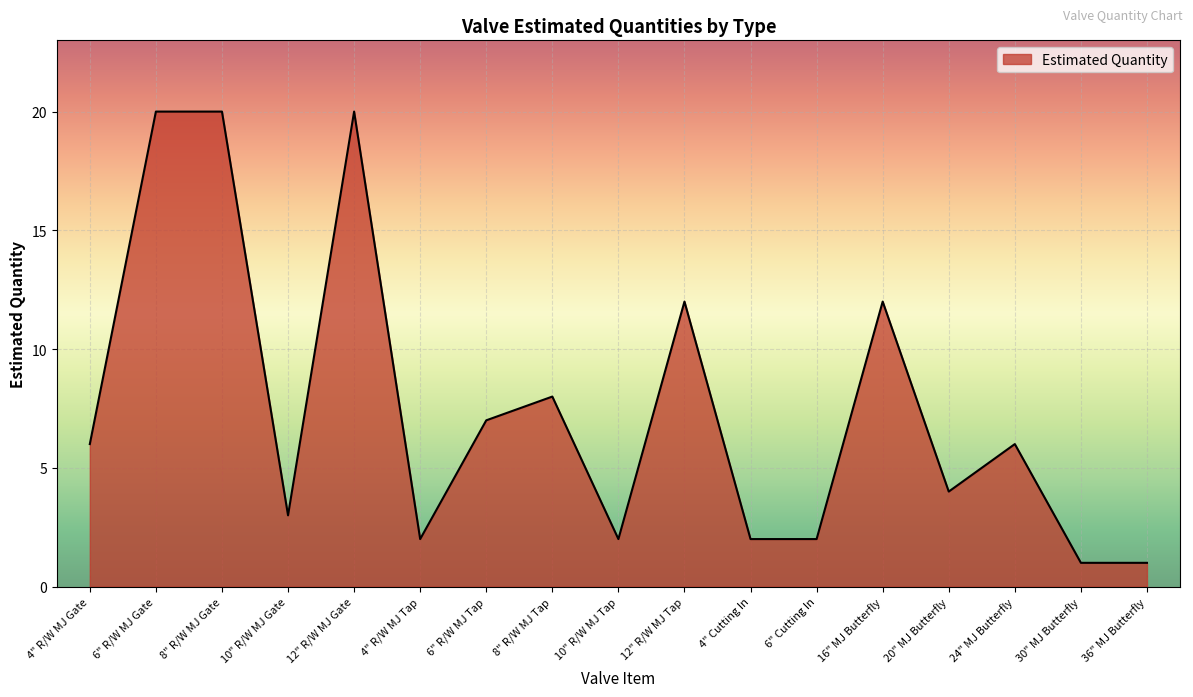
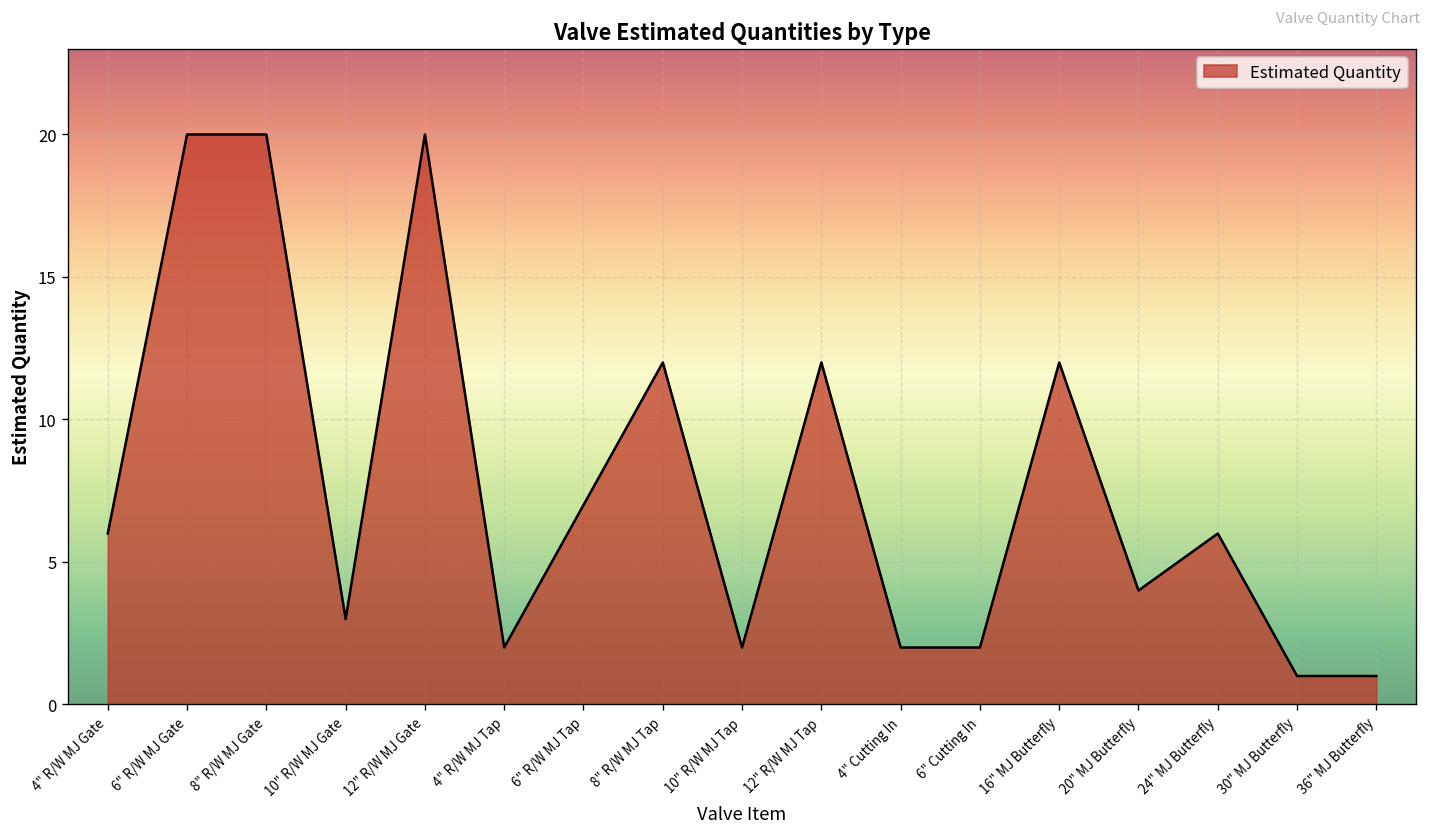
  {
    "4\" R/W MJ Gate": 6,
    "6\" R/W MJ Gate": 20,
    "8\" R/W MJ Gate": 20,
    "10\" R/W MJ Gate": 3,
    "12\" R/W MJ Gate": 20,
    "4\" R/W MJ Tap": 2,
    "6\" R/W MJ Tap": 7,
-   "8\" R/W MJ Tap": 8,
+   "8\" R/W MJ Tap": 12,
    "10\" R/W MJ Tap": 2,
    "12\" R/W MJ Tap": 12,
    "4\" Cutting In": 2,
    "6\" Cutting In": 2,
    "16\" MJ Butterfly": 12,
    "20\" MJ Butterfly": 4,
    "24\" MJ Butterfly": 6,
    "30\" MJ Butterfly": 1,
    "36\" MJ Butterfly": 1
  }
